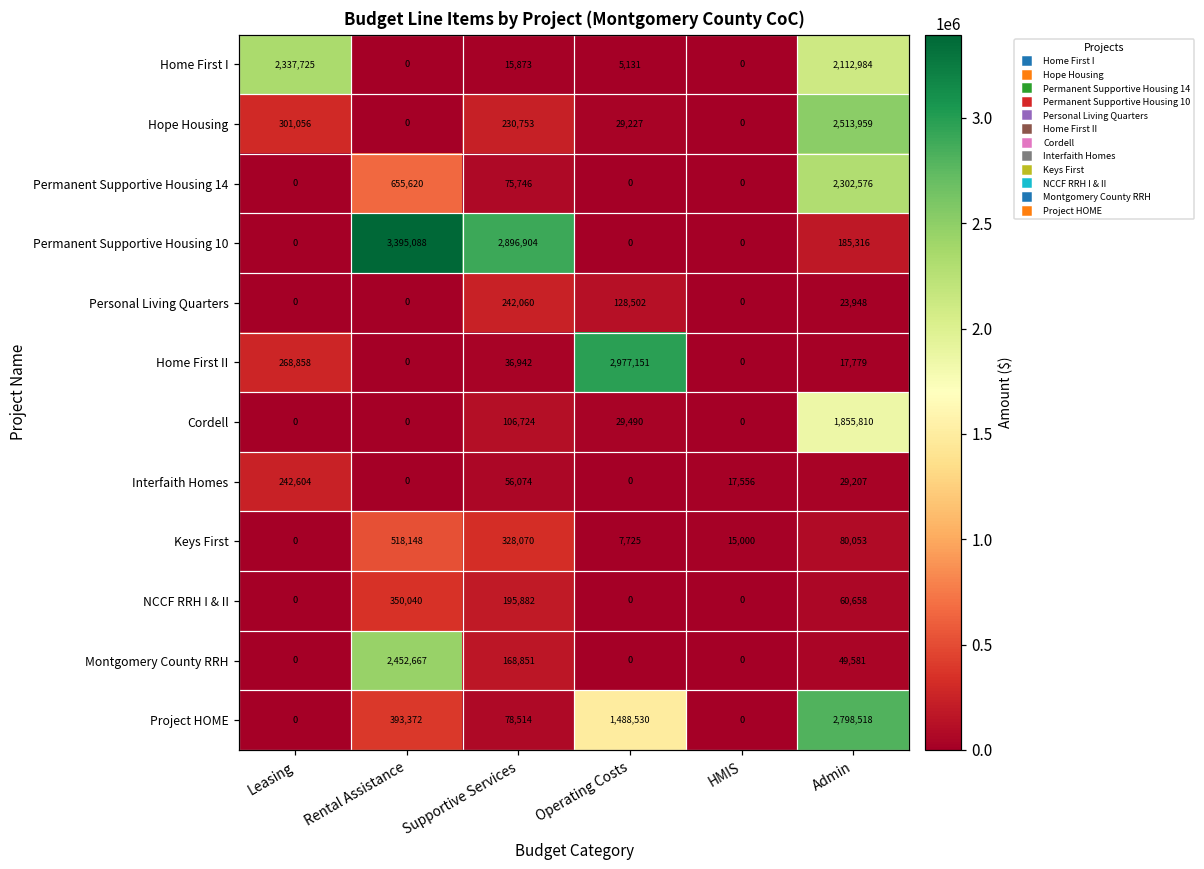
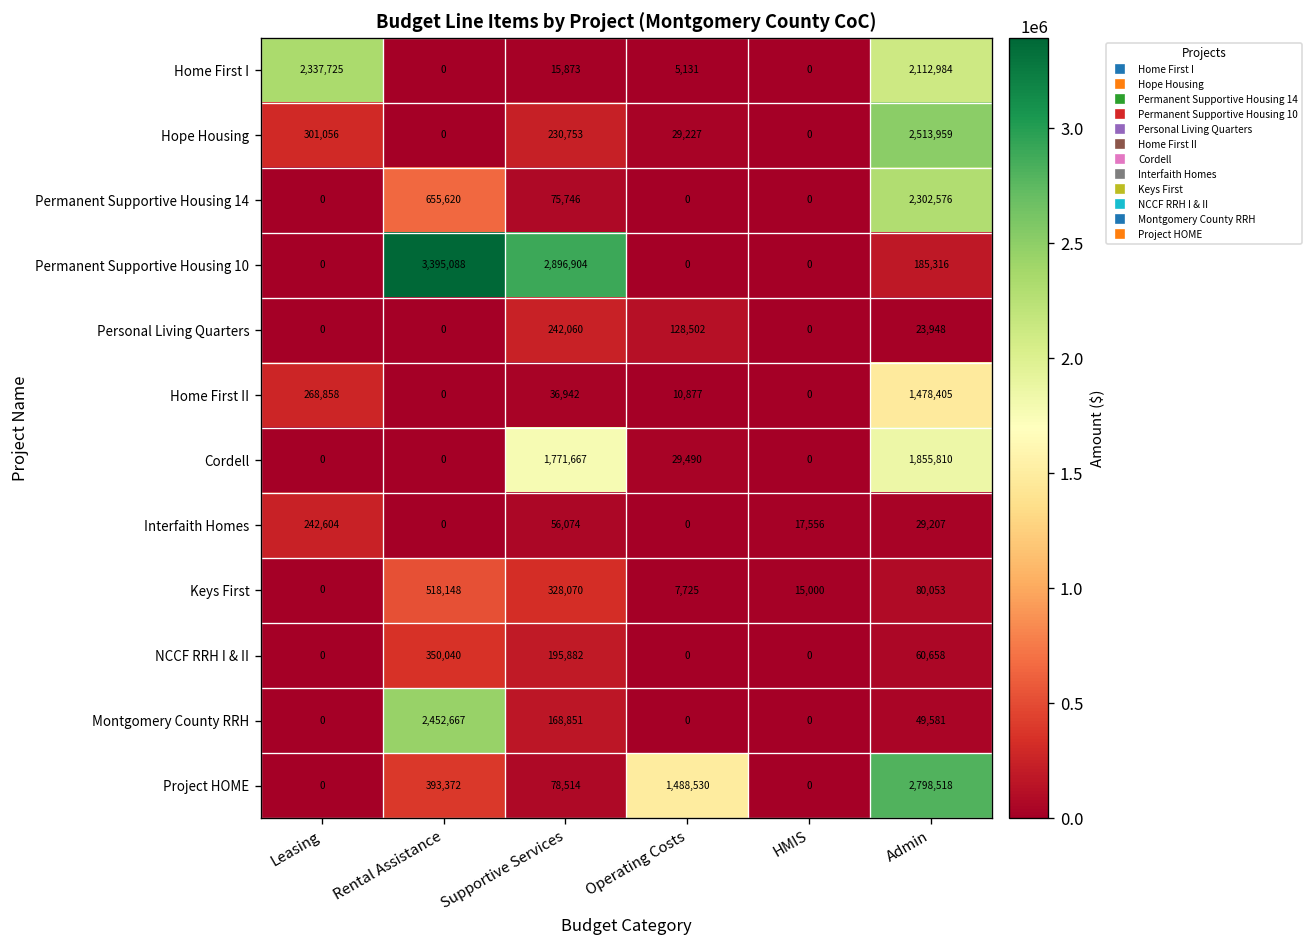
  {
    "Home First I": {
      "Leasing": "2,337,725",
      "Rental Assistance": "0",
      "Supportive Services": "15,873",
      "Operating Costs": "5,131",
      "HMIS": "0",
      "Admin": "2,112,984"
    },
    "Hope Housing": {
      "Leasing": "301,056",
      "Rental Assistance": "0",
      "Supportive Services": "230,753",
      "Operating Costs": "29,227",
      "HMIS": "0",
      "Admin": "2,513,959"
    },
    "Permanent Supportive Housing 14": {
      "Leasing": "0",
      "Rental Assistance": "655,620",
      "Supportive Services": "75,746",
      "Operating Costs": "0",
      "HMIS": "0",
      "Admin": "2,302,576"
    },
    "Permanent Supportive Housing 10": {
      "Leasing": "0",
      "Rental Assistance": "3,395,088",
      "Supportive Services": "2,896,904",
      "Operating Costs": "0",
      "HMIS": "0",
      "Admin": "185,316"
    },
    "Personal Living Quarters": {
      "Leasing": "0",
      "Rental Assistance": "0",
      "Supportive Services": "242,060",
      "Operating Costs": "128,502",
      "HMIS": "0",
      "Admin": "23,948"
    },
    "Home First II": {
      "Leasing": "268,858",
      "Rental Assistance": "0",
      "Supportive Services": "36,942",
-     "Operating Costs": "2,977,151",
+     "Operating Costs": "10,877",
      "HMIS": "0",
-     "Admin": "17,779"
+     "Admin": "1,478,405"
    },
    "Cordell": {
      "Leasing": "0",
      "Rental Assistance": "0",
-     "Supportive Services": "106,724",
+     "Supportive Services": "1,771,667",
      "Operating Costs": "29,490",
      "HMIS": "0",
      "Admin": "1,855,810"
    },
    "Interfaith Homes": {
      "Leasing": "242,604",
      "Rental Assistance": "0",
      "Supportive Services": "56,074",
      "Operating Costs": "0",
      "HMIS": "17,556",
      "Admin": "29,207"
    },
    "Keys First": {
      "Leasing": "0",
      "Rental Assistance": "518,148",
      "Supportive Services": "328,070",
      "Operating Costs": "7,725",
      "HMIS": "15,000",
      "Admin": "80,053"
    },
    "NCCF RRH I & II": {
      "Leasing": "0",
      "Rental Assistance": "350,040",
      "Supportive Services": "195,882",
      "Operating Costs": "0",
      "HMIS": "0",
      "Admin": "60,658"
    },
    "Montgomery County RRH": {
      "Leasing": "0",
      "Rental Assistance": "2,452,667",
      "Supportive Services": "168,851",
      "Operating Costs": "0",
      "HMIS": "0",
      "Admin": "49,581"
    },
    "Project HOME": {
      "Leasing": "0",
      "Rental Assistance": "393,372",
      "Supportive Services": "78,514",
      "Operating Costs": "1,488,530",
      "HMIS": "0",
      "Admin": "2,798,518"
    }
  }
